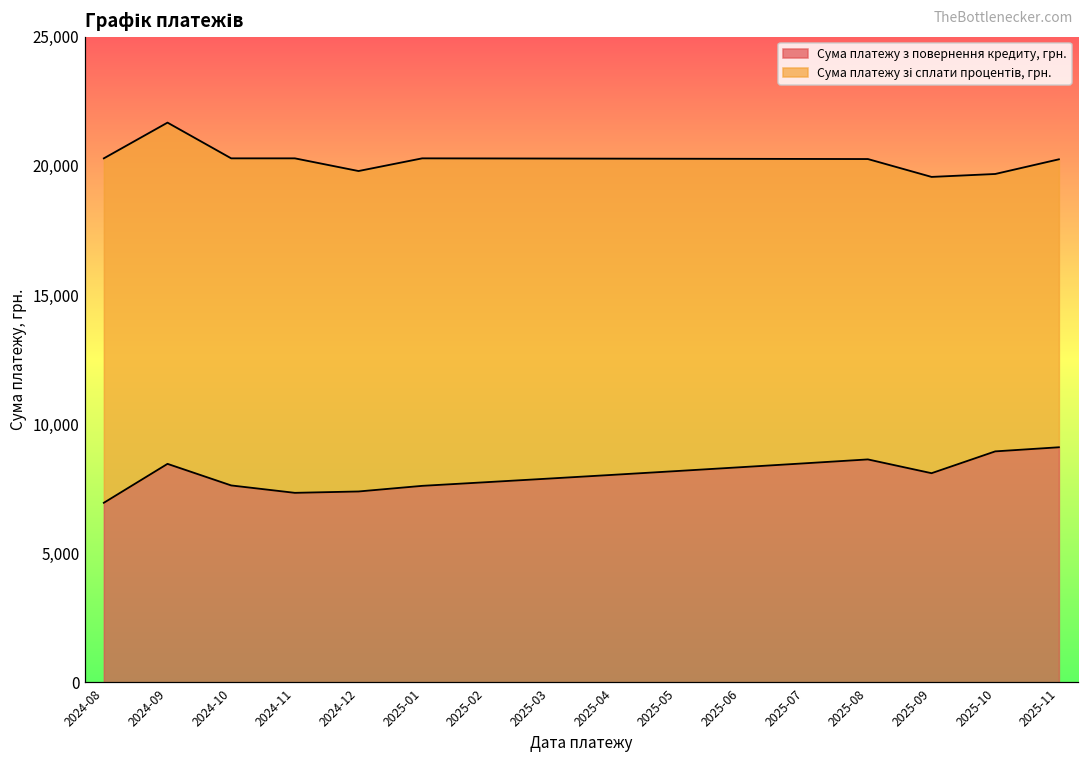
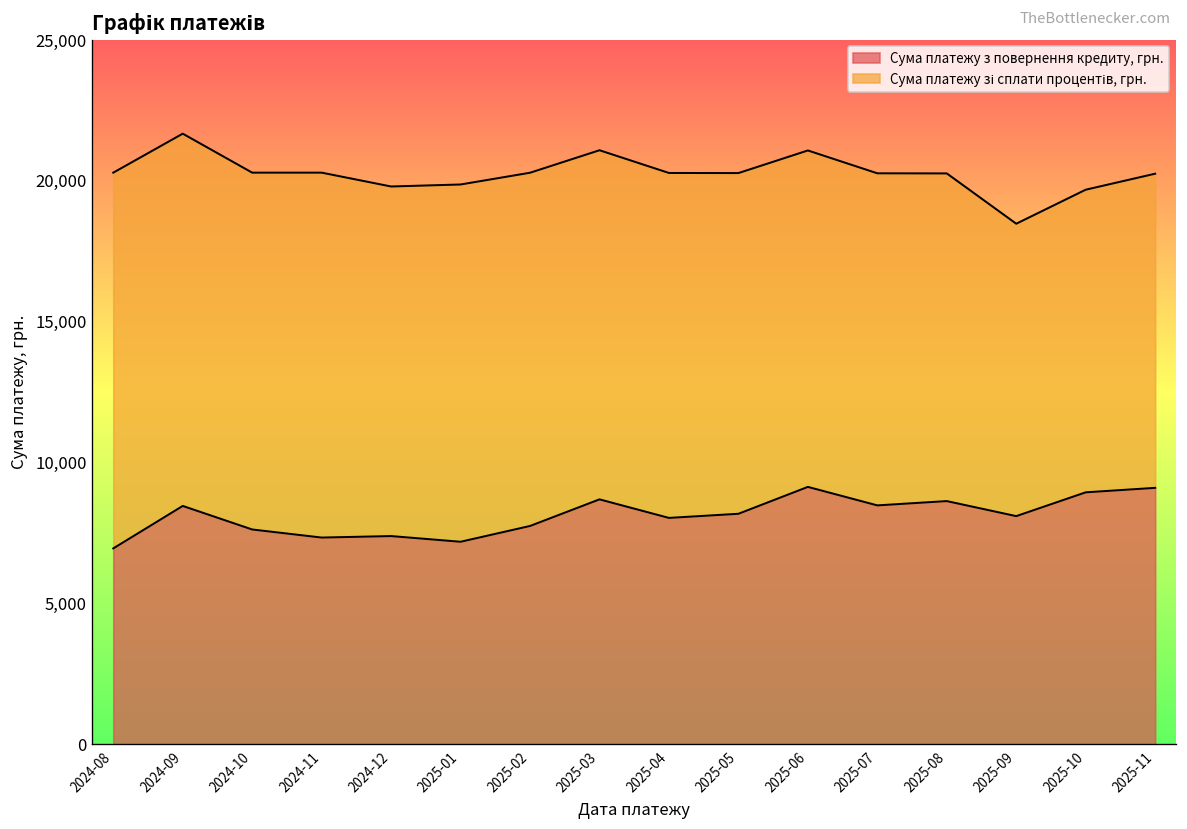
  {
    "Сума платежу з повернення кредиту, грн.": {
      "2024-08": "7,000",
      "2024-09": "8,500",
      "2024-10": "7,600",
      "2024-11": "7,300",
      "2024-12": "7,400",
-     "2025-01": "7,600",
+     "2025-01": "7,200",
      "2025-02": "7,700",
-     "2025-03": "7,900",
+     "2025-03": "8,700",
      "2025-04": "8,000",
      "2025-05": "8,200",
-     "2025-06": "8,300",
+     "2025-06": "9,100",
      "2025-07": "8,500",
      "2025-08": "8,600",
      "2025-09": "8,100",
      "2025-10": "8,900",
      "2025-11": "9,100"
    },
    "Сума платежу зі сплати процентів, грн.": {
      "2024-08": "13,300",
      "2024-09": "13,200",
      "2024-10": "12,700",
      "2024-11": "12,900",
      "2024-12": "12,400",
      "2025-01": "12,700",
      "2025-02": "12,500",
      "2025-03": "12,400",
      "2025-04": "12,200",
      "2025-05": "12,100",
      "2025-06": "11,900",
      "2025-07": "11,800",
      "2025-08": "11,600",
-     "2025-09": "11,500",
+     "2025-09": "10,400",
      "2025-10": "10,700",
      "2025-11": "11,100"
    }
  }
